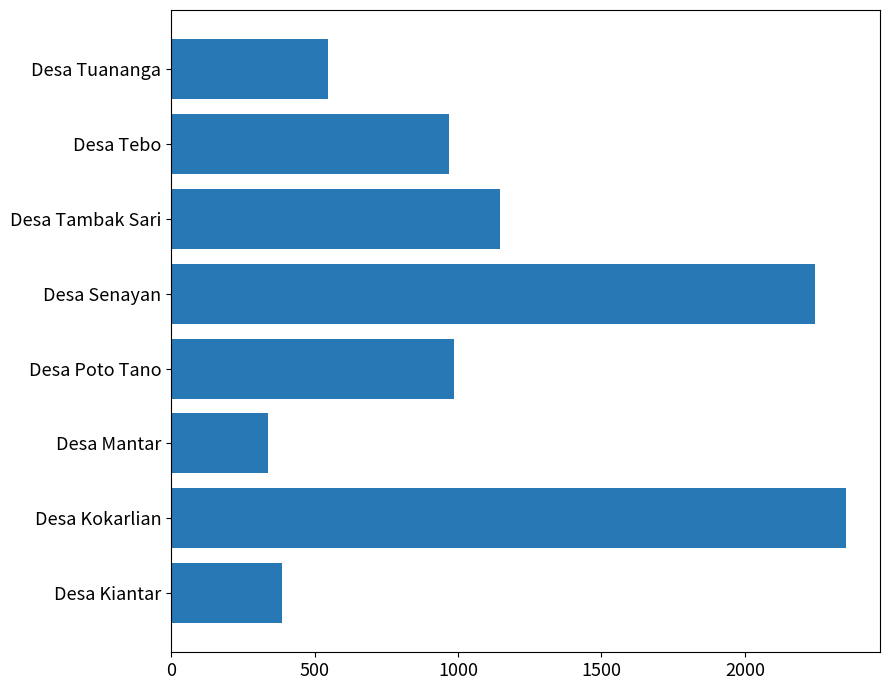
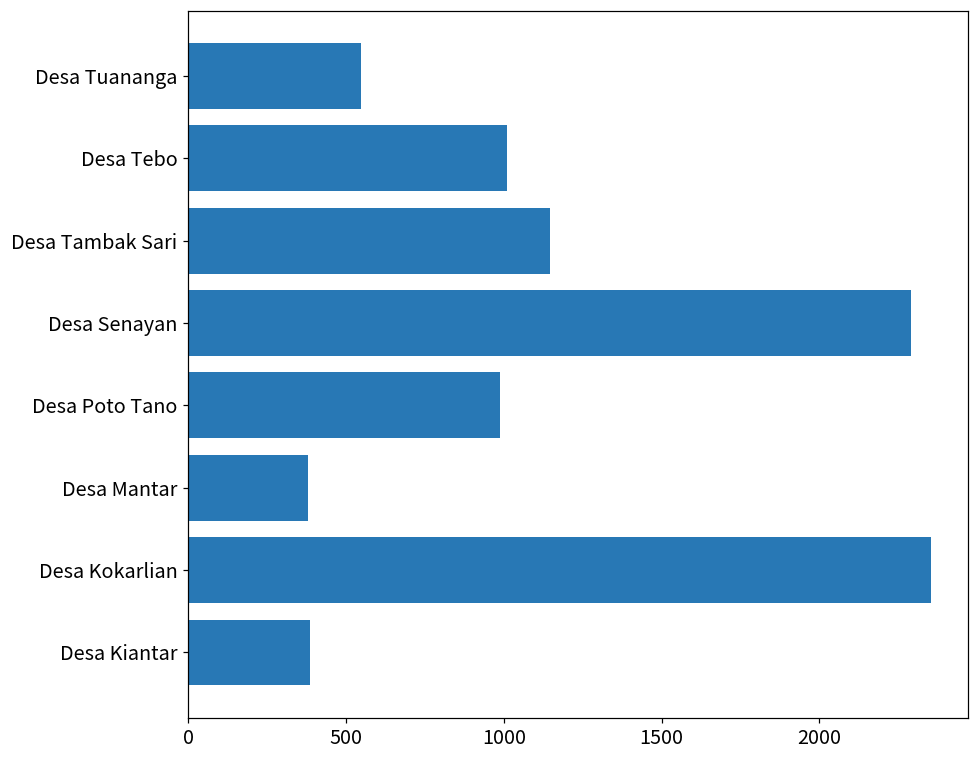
  {
    "Desa Tuananga": 550,
-   "Desa Tebo": 970,
+   "Desa Tebo": 1010,
    "Desa Tambak Sari": 1150,
-   "Desa Senayan": 2240,
+   "Desa Senayan": 2290,
    "Desa Poto Tano": 990,
-   "Desa Mantar": 340,
+   "Desa Mantar": 380,
    "Desa Kokarlian": 2350,
    "Desa Kiantar": 390
  }
